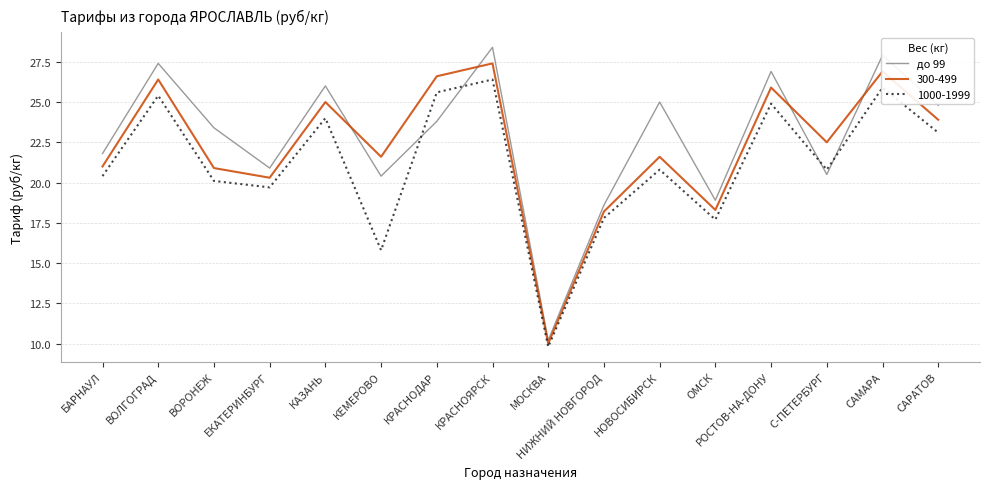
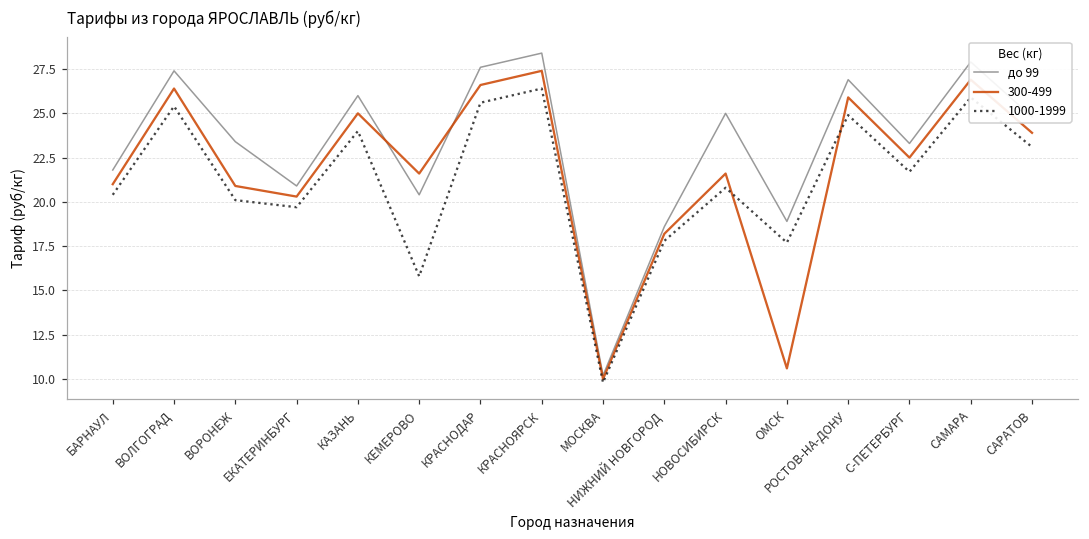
  {
    "до 99": {
      "БАРНАУЛ": 21.8,
      "ВОЛГОГРАД": 27.4,
      "ВОРОНЕЖ": 23.4,
      "ЕКАТЕРИНБУРГ": 20.9,
      "КАЗАНЬ": 26.0,
      "КЕМЕРОВО": 20.4,
-     "КРАСНОДАР": 23.8,
+     "КРАСНОДАР": 27.6,
      "КРАСНОЯРСК": 28.4,
      "МОСКВА": 10.2,
      "НИЖНИЙ НОВГОРОД": 18.6,
      "НОВОСИБИРСК": 25.0,
      "ОМСК": 18.9,
      "РОСТОВ-НА-ДОНУ": 26.9,
-     "С-ПЕТЕРБУРГ": 20.5,
+     "С-ПЕТЕРБУРГ": 23.3,
      "САРАТОВ": 24.8
    },
    "300-499": {
      "БАРНАУЛ": 21.0,
      "ВОЛГОГРАД": 26.4,
      "ВОРОНЕЖ": 20.9,
      "ЕКАТЕРИНБУРГ": 20.3,
      "КАЗАНЬ": 25.0,
      "КЕМЕРОВО": 21.6,
      "КРАСНОДАР": 26.6,
      "КРАСНОЯРСК": 27.4,
      "МОСКВА": 10.0,
      "НИЖНИЙ НОВГОРОД": 18.2,
      "НОВОСИБИРСК": 21.6,
-     "ОМСК": 18.3,
+     "ОМСК": 10.6,
      "РОСТОВ-НА-ДОНУ": 25.9,
      "С-ПЕТЕРБУРГ": 22.5,
      "САРАТОВ": 23.9
    },
    "1000-1999": {
      "БАРНАУЛ": 20.4,
      "ВОЛГОГРАД": 25.4,
      "ВОРОНЕЖ": 20.1,
      "ЕКАТЕРИНБУРГ": 19.7,
      "КАЗАНЬ": 24.0,
      "КЕМЕРОВО": 15.8,
      "КРАСНОДАР": 25.6,
      "КРАСНОЯРСК": 26.4,
      "МОСКВА": 9.8,
      "НИЖНИЙ НОВГОРОД": 17.8,
      "НОВОСИБИРСК": 20.8,
      "ОМСК": 17.7,
      "РОСТОВ-НА-ДОНУ": 24.9,
-     "С-ПЕТЕРБУРГ": 20.8,
+     "С-ПЕТЕРБУРГ": 21.7,
      "САРАТОВ": 23.1
    }
  }
